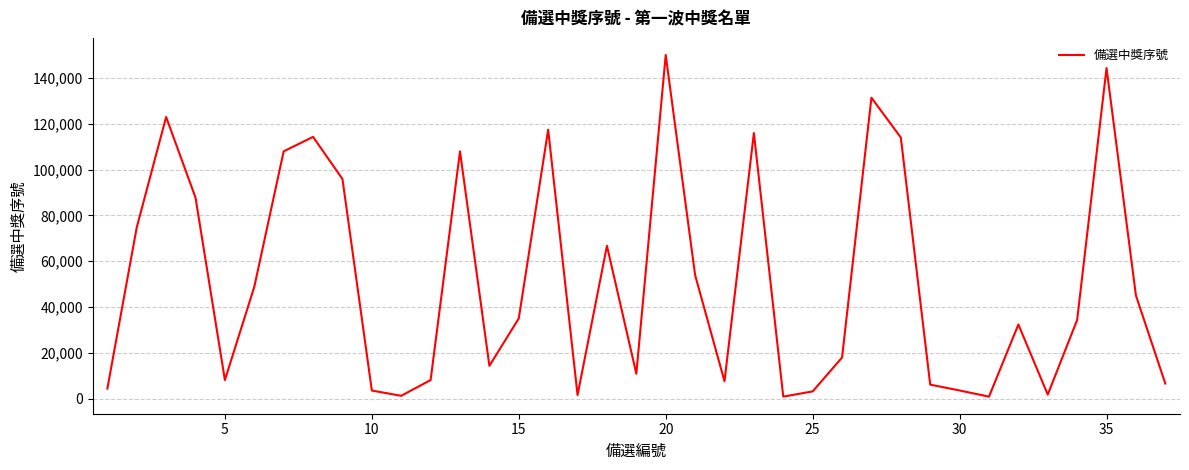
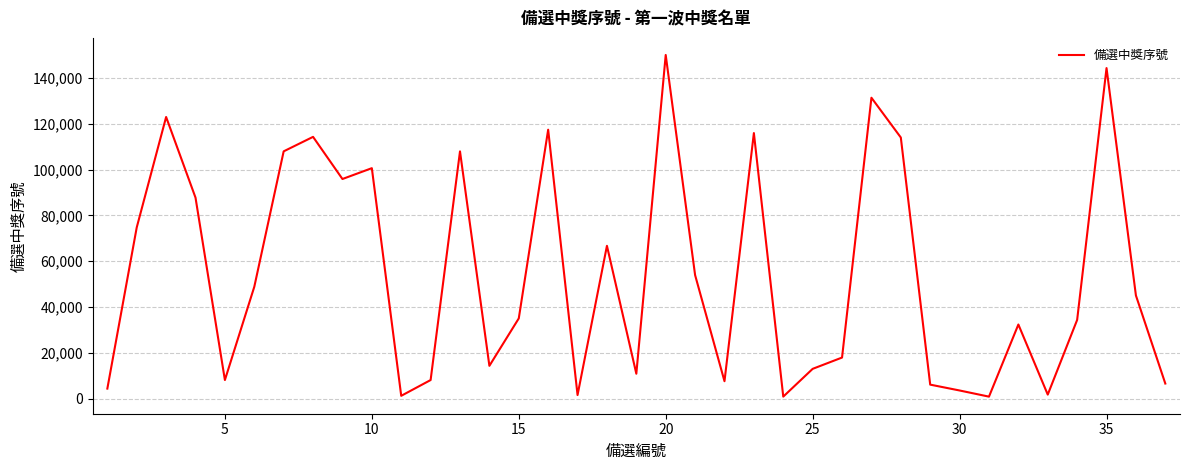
  {
    "5": "8,000",
-   "10": "4,000",
+   "10": "101,000",
    "15": "35,000",
    "20": "150,000",
-   "25": "3,000",
+   "25": "13,000",
    "30": "4,000",
    "35": "144,000"
  }
